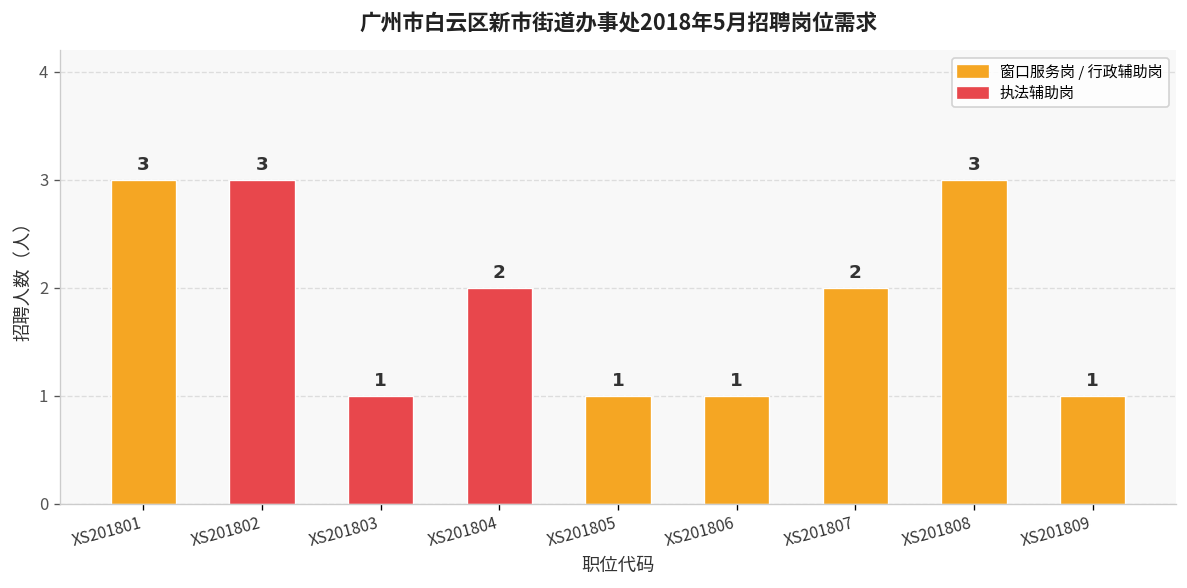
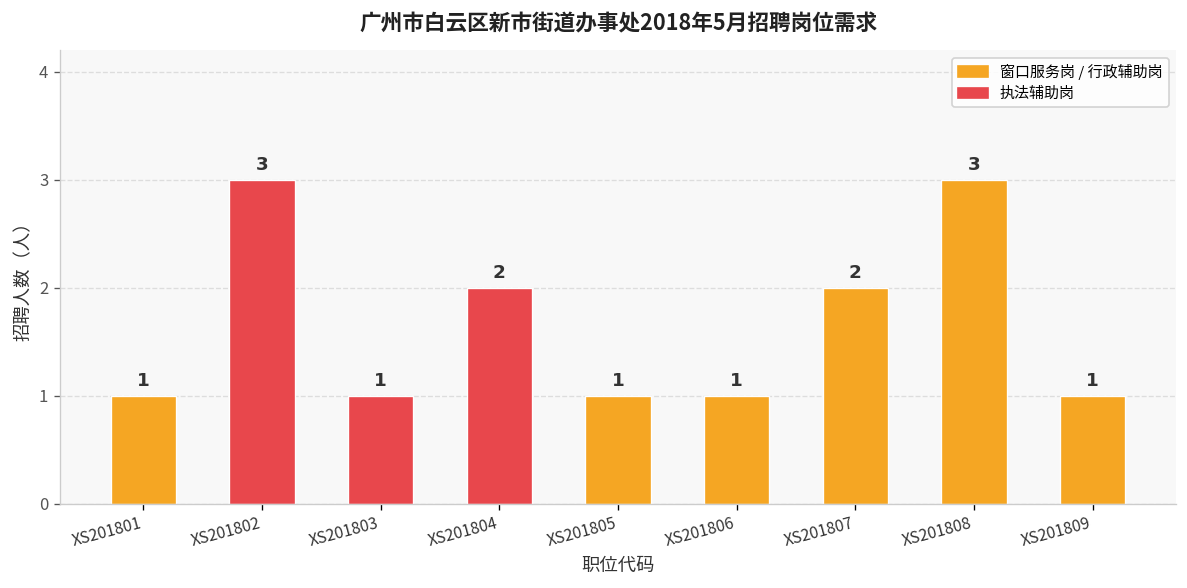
  {
-   "XS201801": 3,
+   "XS201801": 1,
    "XS201802": 3,
    "XS201803": 1,
    "XS201804": 2,
    "XS201805": 1,
    "XS201806": 1,
    "XS201807": 2,
    "XS201808": 3,
    "XS201809": 1
  }
